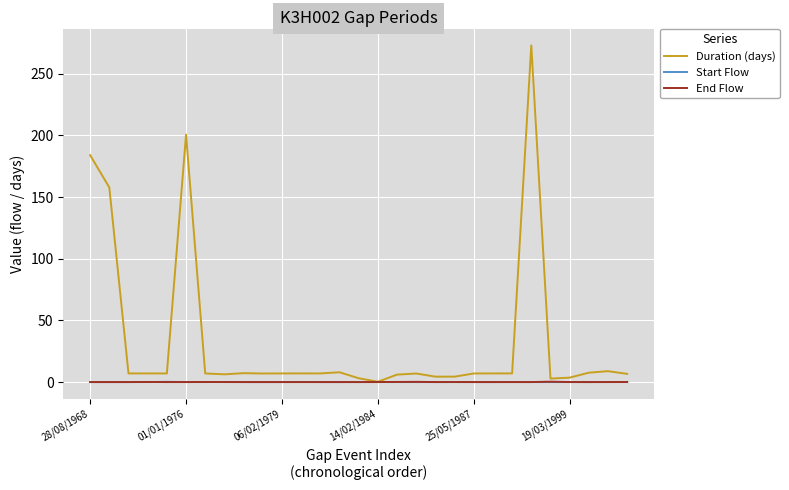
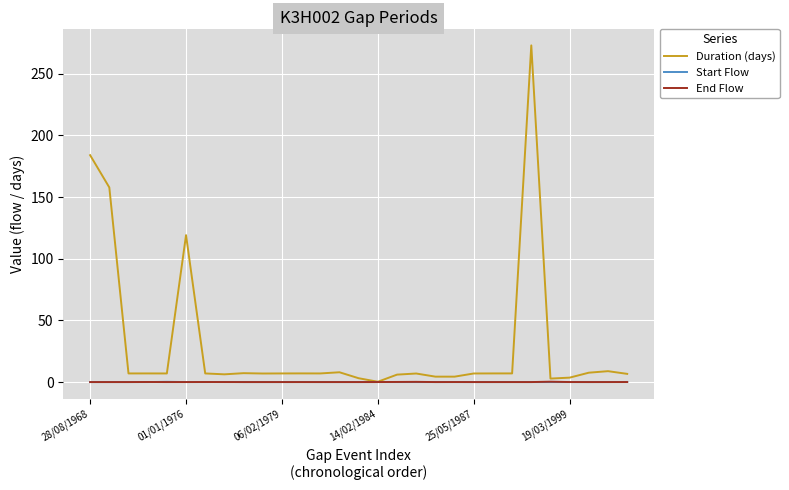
  {
    "Duration (days)": {
      "28/08/1968": 184,
-     "01/01/1976": 201,
+     "01/01/1976": 119,
      "06/02/1979": 7,
      "25/05/1987": 7,
      "19/03/1999": 4
    },
    "End Flow": {
      "28/08/1968": 0,
      "01/01/1976": 0,
      "06/02/1979": 0,
      "25/05/1987": 0,
      "19/03/1999": 0
    }
  }
